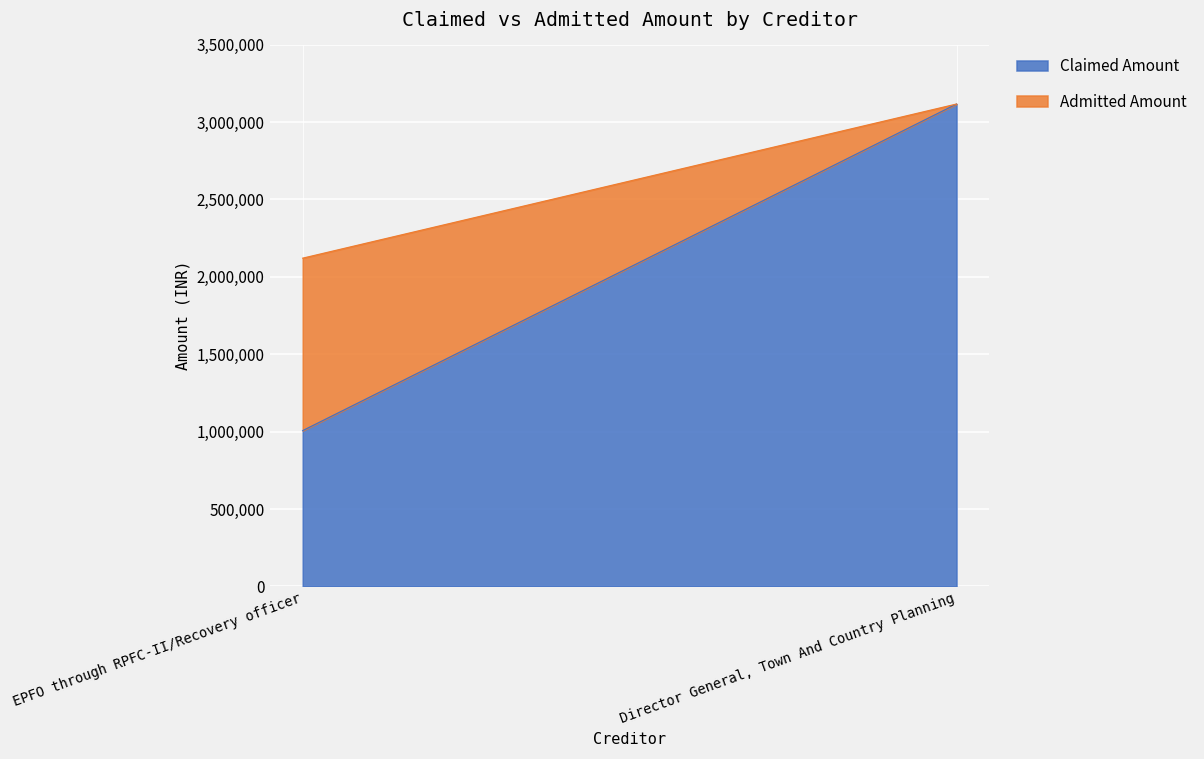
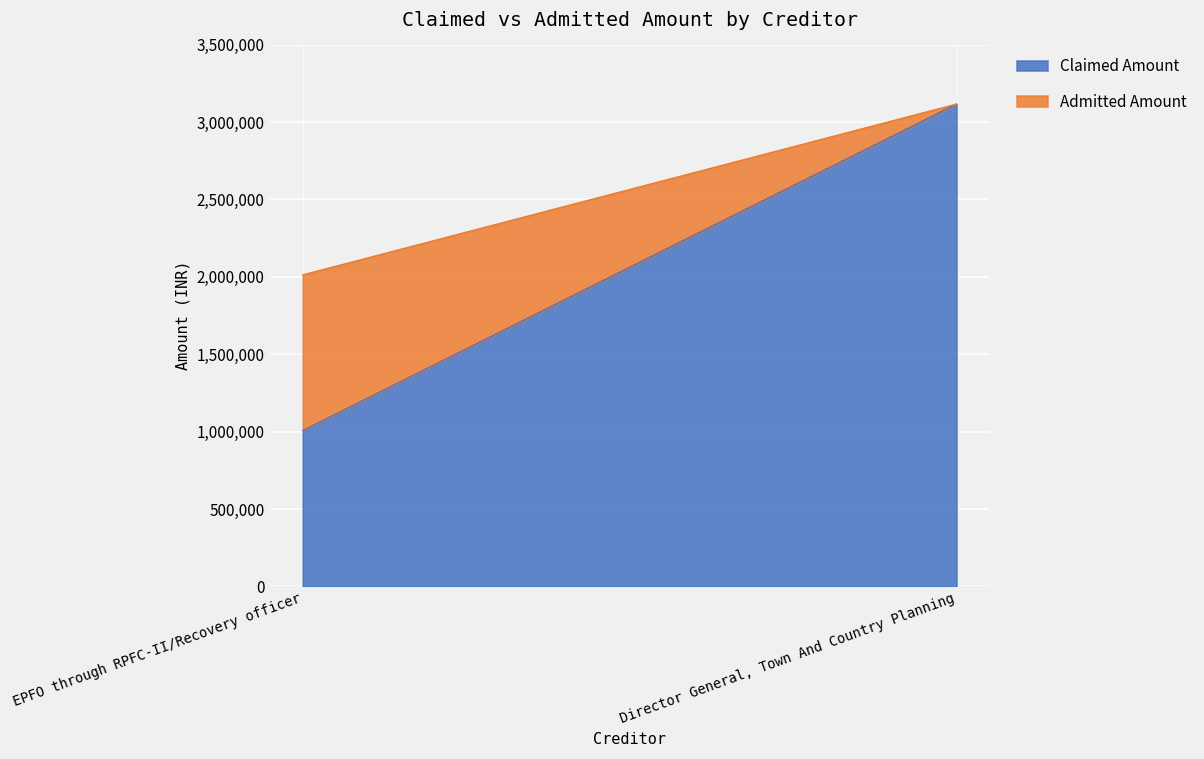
  {
    "Claimed Amount": {
      "EPFO through RPFC-II/Recovery officer": "1,010,000"
    },
    "Admitted Amount": {
-     "EPFO through RPFC-II/Recovery officer": "1,110,000"
+     "EPFO through RPFC-II/Recovery officer": "1,010,000"
    }
  }
